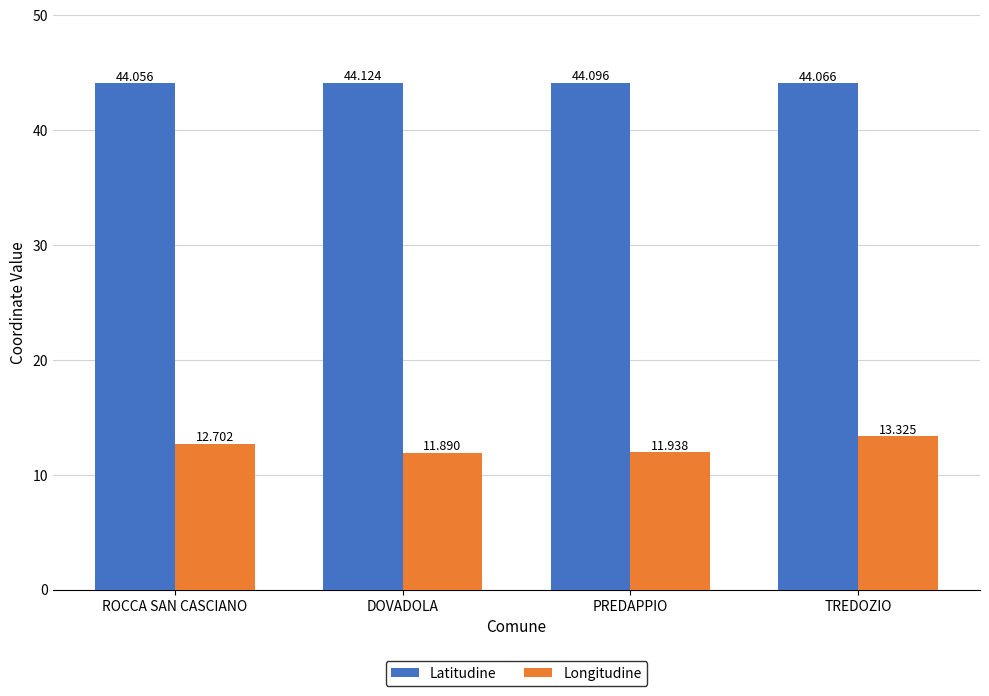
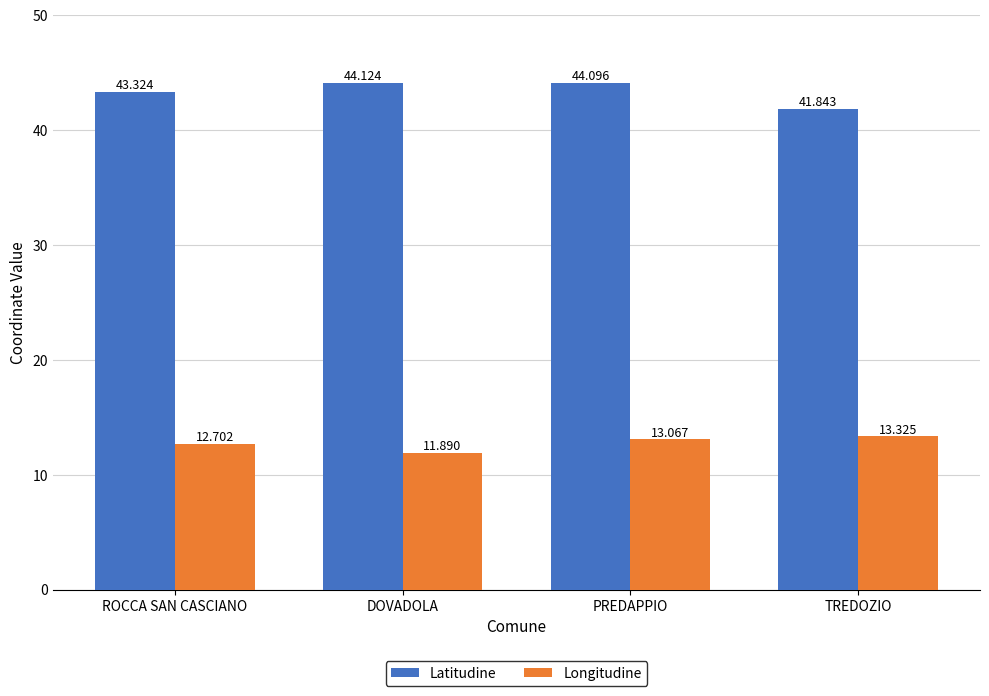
  {
    "Latitudine": {
-     "ROCCA SAN CASCIANO": 44.056,
+     "ROCCA SAN CASCIANO": 43.324,
      "DOVADOLA": 44.124,
      "PREDAPPIO": 44.096,
-     "TREDOZIO": 44.066
+     "TREDOZIO": 41.843
    },
    "Longitudine": {
      "ROCCA SAN CASCIANO": 12.702,
      "DOVADOLA": 11.890,
-     "PREDAPPIO": 11.938,
+     "PREDAPPIO": 13.067,
      "TREDOZIO": 13.325
    }
  }
